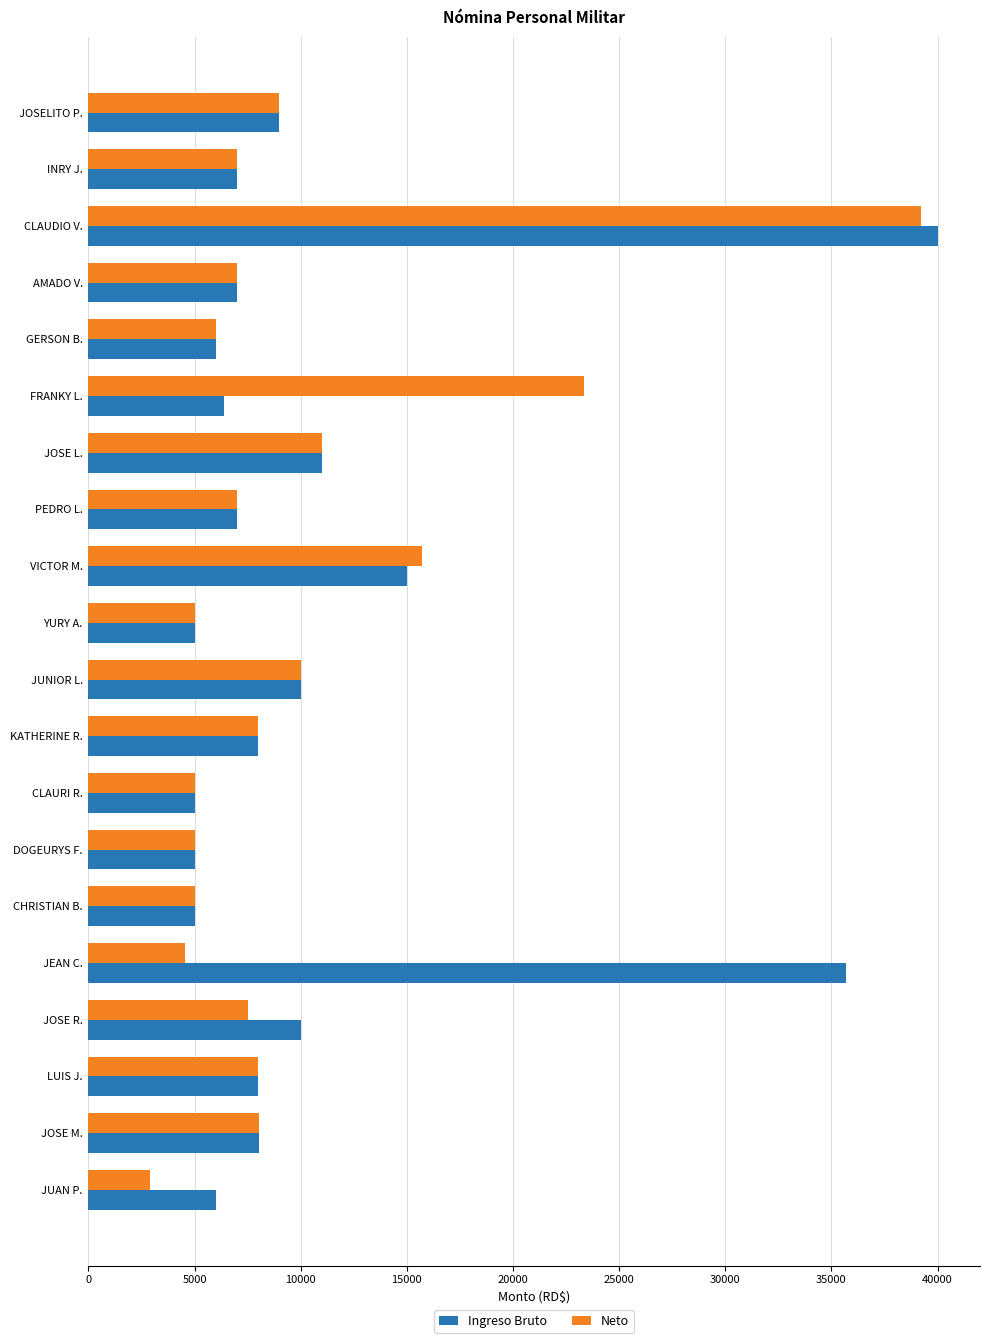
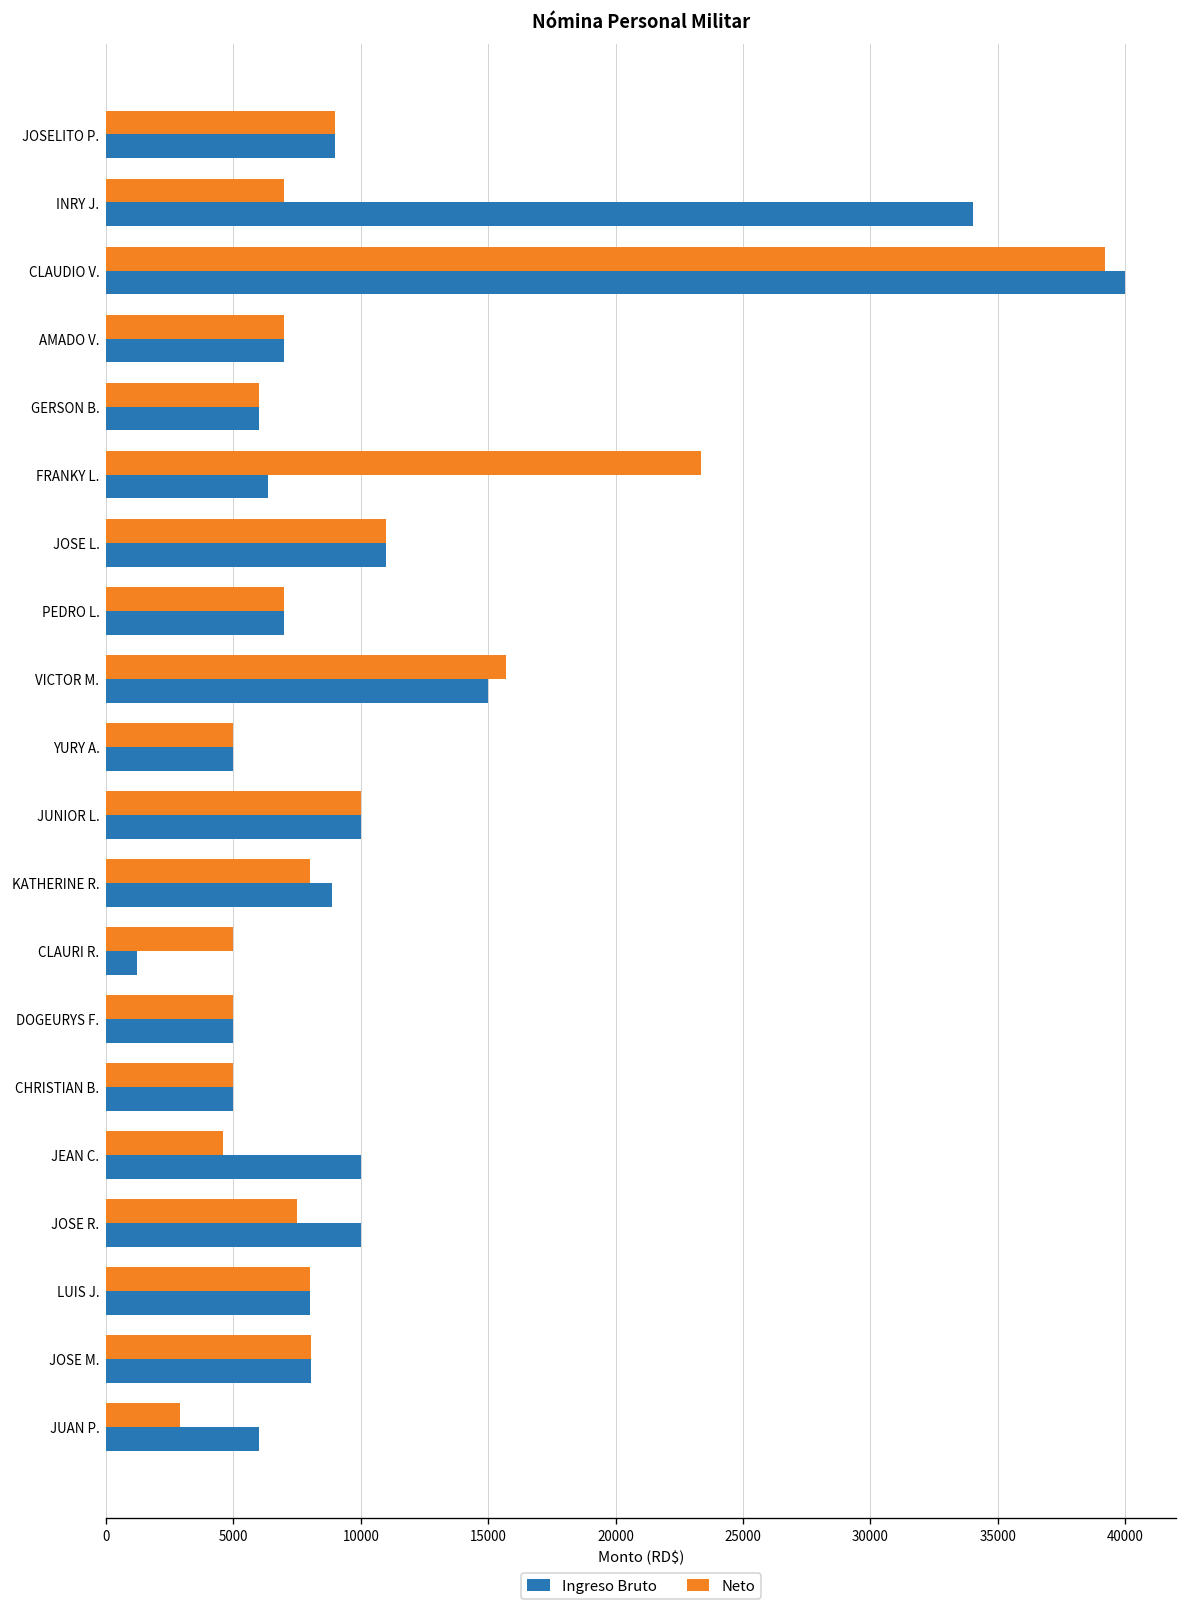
  {
    "Ingreso Bruto": {
      "JOSELITO P.": 9000,
-     "INRY J.": 7000,
+     "INRY J.": 34000,
      "CLAUDIO V.": 40000,
      "AMADO V.": 7000,
      "GERSON B.": 6000,
      "FRANKY L.": 6400,
      "JOSE L.": 11000,
      "PEDRO L.": 7000,
      "VICTOR M.": 15000,
      "YURY A.": 5000,
      "JUNIOR L.": 10000,
-     "KATHERINE R.": 8000,
-     "CLAURI R.": 5000,
+     "KATHERINE R.": 8900,
+     "CLAURI R.": 1200,
      "DOGEURYS F.": 5000,
      "CHRISTIAN B.": 5000,
-     "JEAN C.": 35700,
+     "JEAN C.": 10000,
      "JOSE R.": 10000,
      "LUIS J.": 8000,
      "JOSE M.": 8100,
      "JUAN P.": 6000
    },
    "Neto": {
      "JOSELITO P.": 9000,
      "INRY J.": 7000,
      "CLAUDIO V.": 39200,
      "AMADO V.": 7000,
      "GERSON B.": 6000,
      "FRANKY L.": 23400,
      "JOSE L.": 11000,
      "PEDRO L.": 7000,
      "VICTOR M.": 15700,
      "YURY A.": 5000,
      "JUNIOR L.": 10000,
      "KATHERINE R.": 8000,
      "CLAURI R.": 5000,
      "DOGEURYS F.": 5000,
      "CHRISTIAN B.": 5000,
      "JEAN C.": 4600,
      "JOSE R.": 7500,
      "LUIS J.": 8000,
      "JOSE M.": 8100,
      "JUAN P.": 2900
    }
  }
